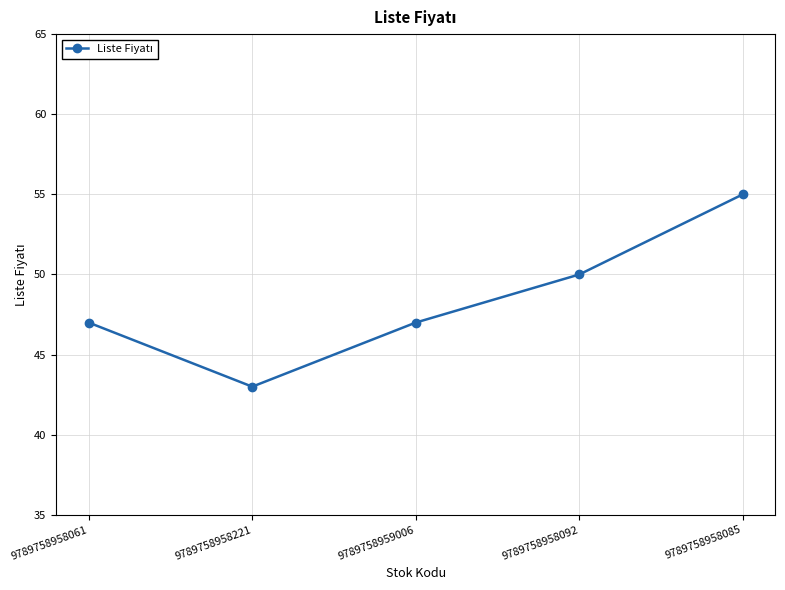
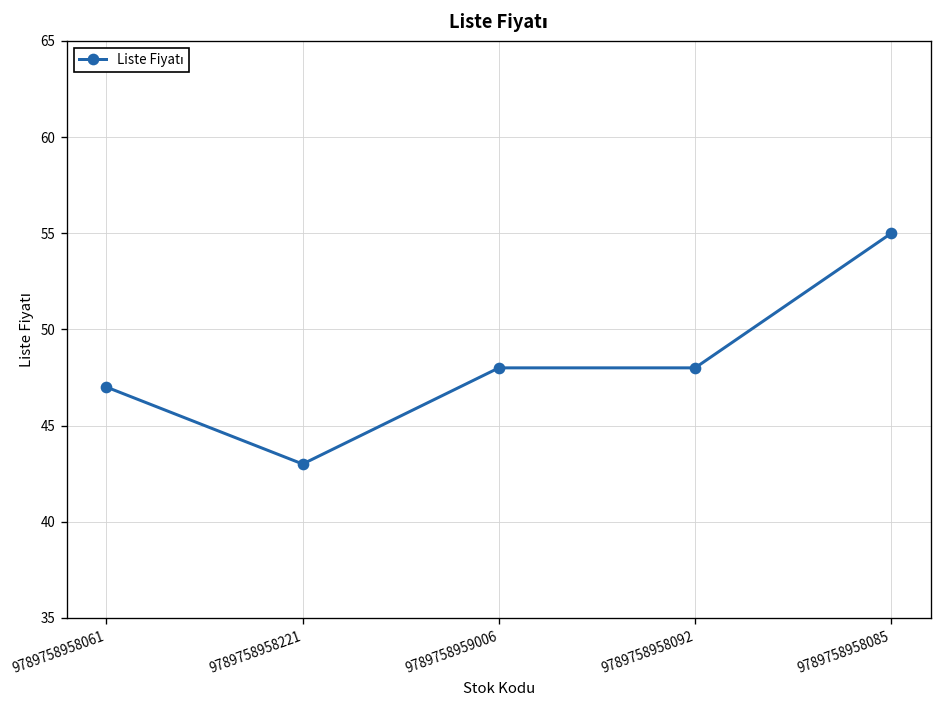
  {
    "9789758958061": 47,
    "9789758958221": 43,
-   "9789758959006": 47,
-   "9789758958092": 50,
+   "9789758959006": 48,
+   "9789758958092": 48,
    "9789758958085": 55
  }
